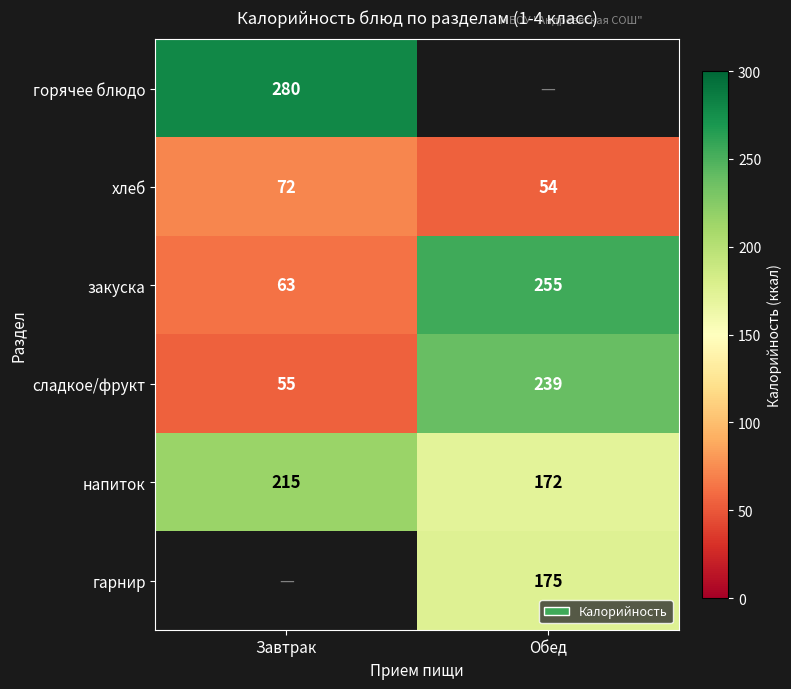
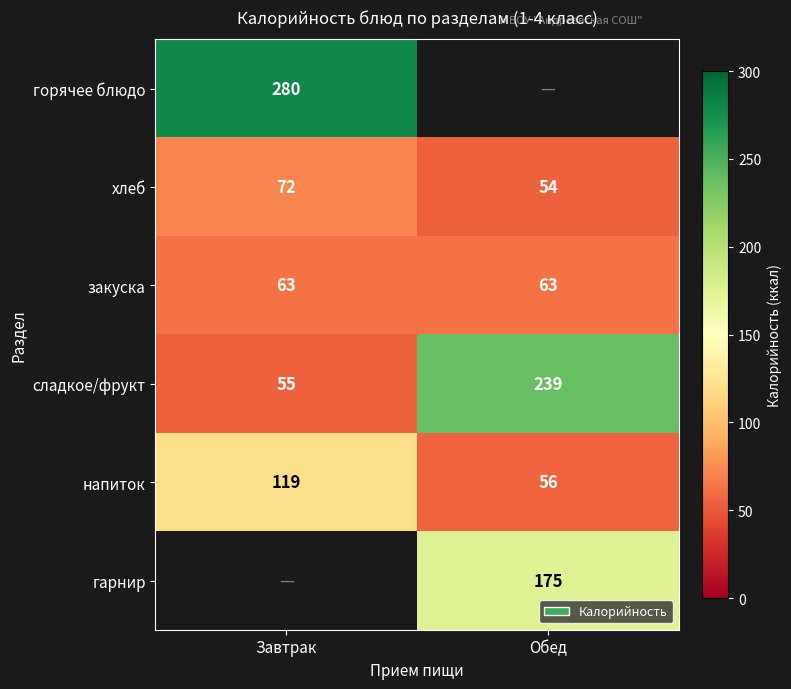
  {
    "горячее блюдо": {
      "Завтрак": 280
    },
    "хлеб": {
      "Завтрак": 72,
      "Обед": 54
    },
    "закуска": {
      "Завтрак": 63,
-     "Обед": 255
+     "Обед": 63
    },
    "сладкое/фрукт": {
      "Завтрак": 55,
      "Обед": 239
    },
    "напиток": {
-     "Завтрак": 215,
-     "Обед": 172
+     "Завтрак": 119,
+     "Обед": 56
    },
    "гарнир": {
      "Обед": 175
    }
  }
